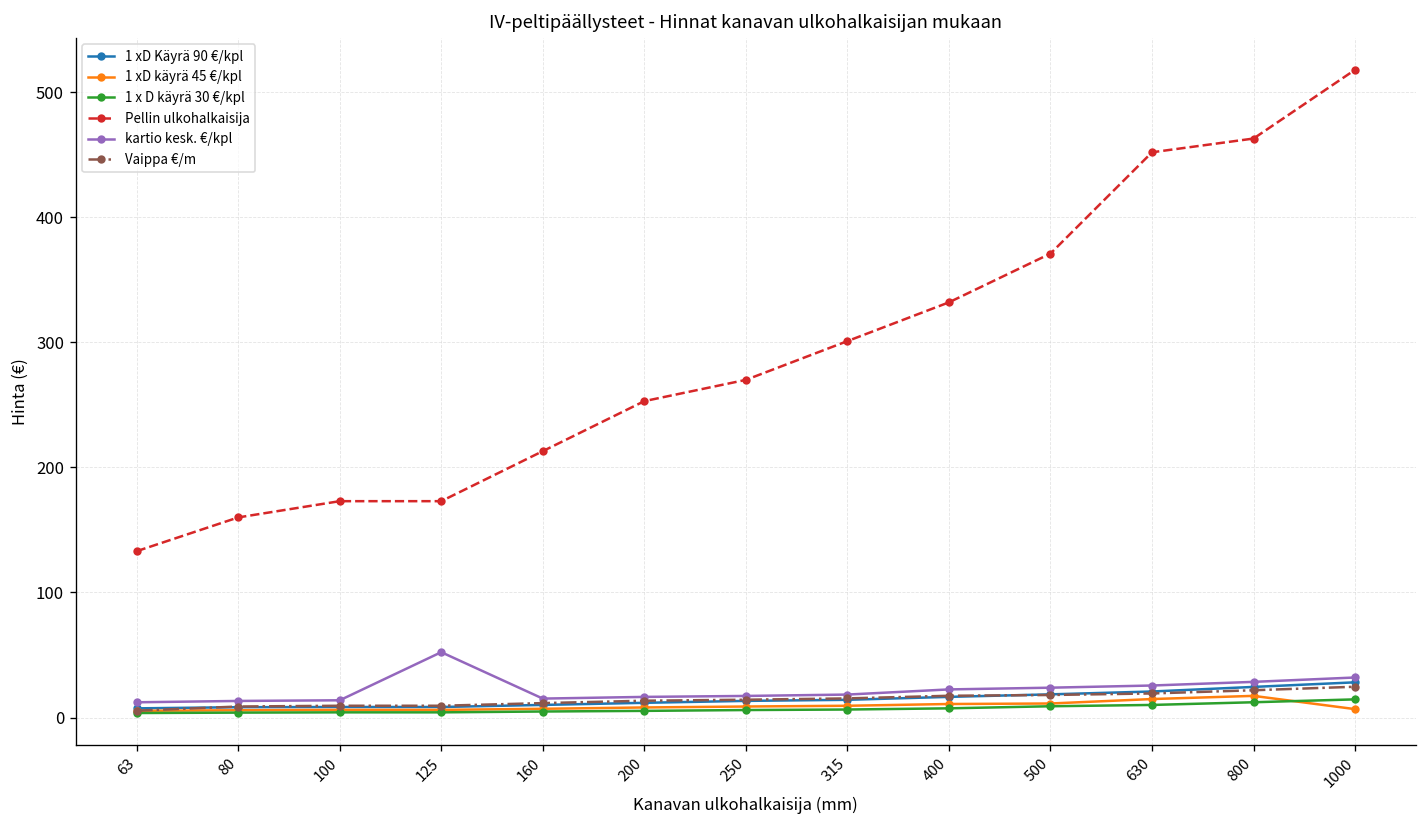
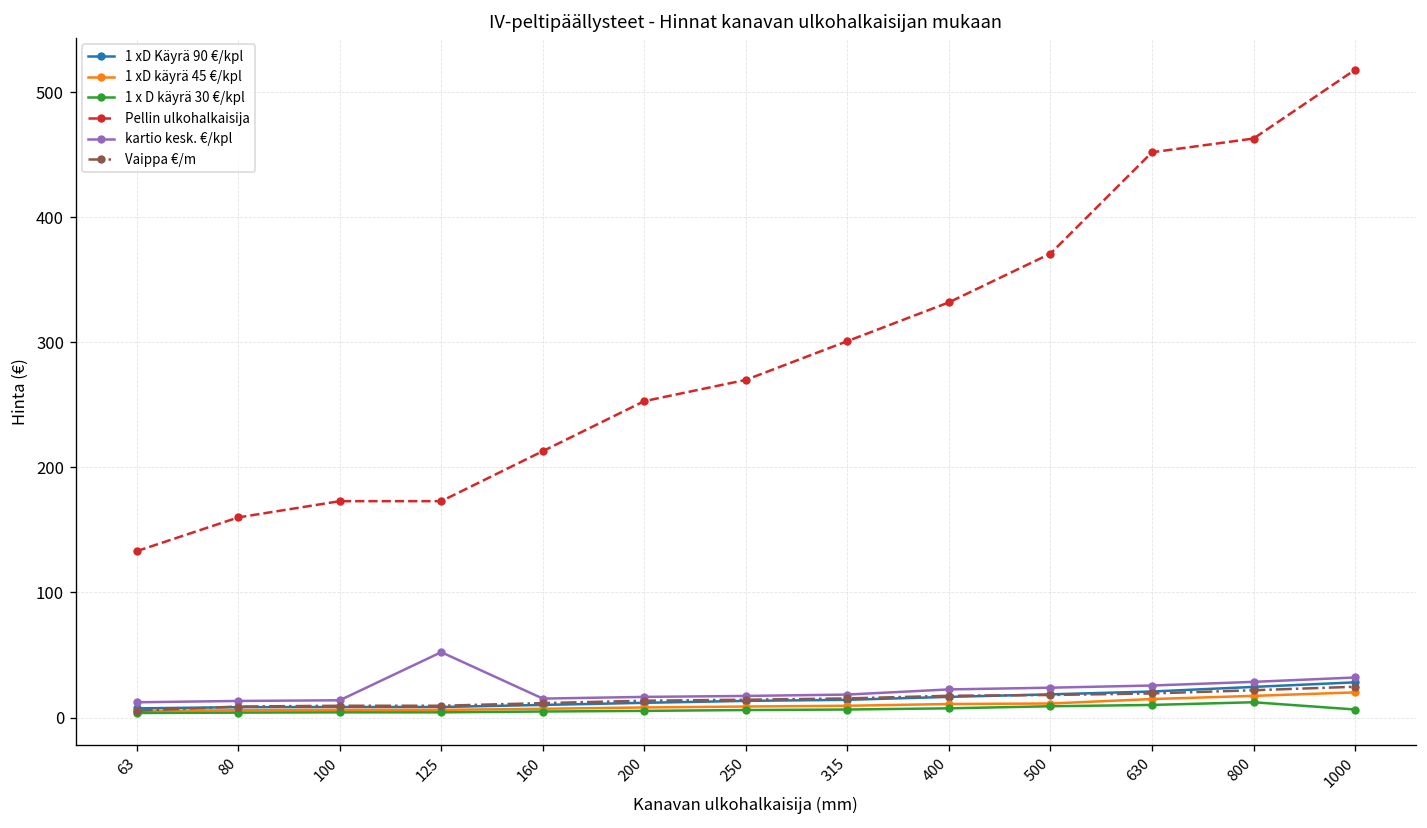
  {
    "1 xD Käyrä 90 €/kpl": {
      "800": 24,
      "1000": 28
    },
    "1 xD käyrä 45 €/kpl": {
      "200": 8,
      "250": 9,
      "315": 9,
      "400": 11,
      "630": 15,
      "800": 17,
-     "1000": 7
+     "1000": 20
    },
    "1 x D käyrä 30 €/kpl": {
      "200": 5,
      "250": 6,
      "315": 6,
      "400": 7,
      "630": 10,
      "800": 12,
-     "1000": 15
+     "1000": 6
    },
    "Pellin ulkohalkaisija": {
      "63": 133,
      "80": 160,
      "100": 173,
      "125": 173,
      "160": 213,
      "200": 253,
      "250": 270,
      "315": 301,
      "400": 332,
      "500": 371,
      "630": 452,
      "800": 463,
      "1000": 518
    },
    "kartio kesk. €/kpl": {
      "63": 12,
      "80": 13,
      "100": 14,
      "125": 52,
      "160": 15,
      "200": 16,
      "250": 17,
      "315": 18,
      "400": 22,
      "500": 24,
      "630": 26,
      "800": 29,
      "1000": 32
    },
    "Vaippa €/m": {
      "800": 22,
      "1000": 25
    }
  }
